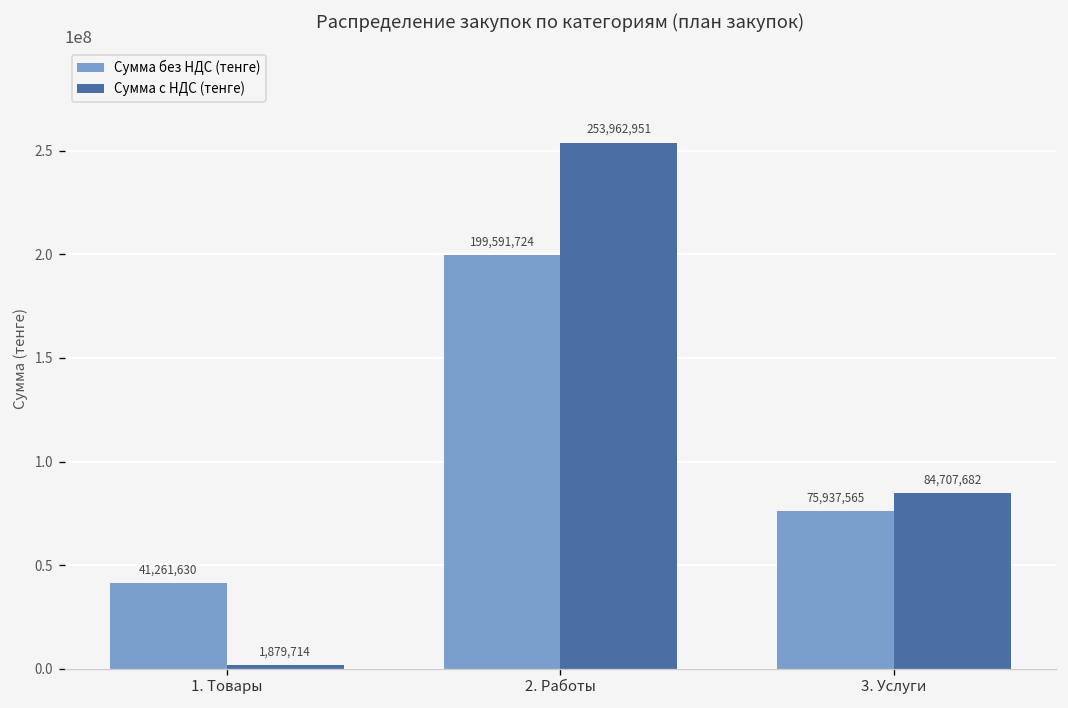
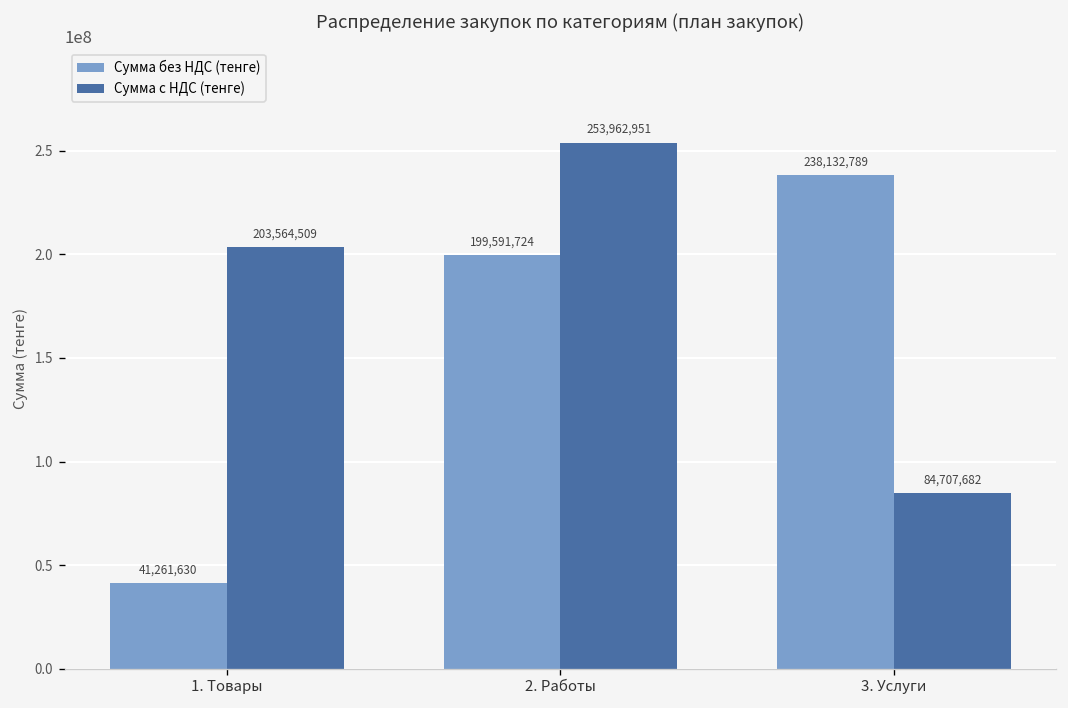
  {
    "Сумма без НДС (тенге)": {
      "1. Товары": "41,261,630",
      "2. Работы": "199,591,724",
-     "3. Услуги": "75,937,565"
+     "3. Услуги": "238,132,789"
    },
    "Сумма с НДС (тенге)": {
-     "1. Товары": "1,879,714",
+     "1. Товары": "203,564,509",
      "2. Работы": "253,962,951",
      "3. Услуги": "84,707,682"
    }
  }
